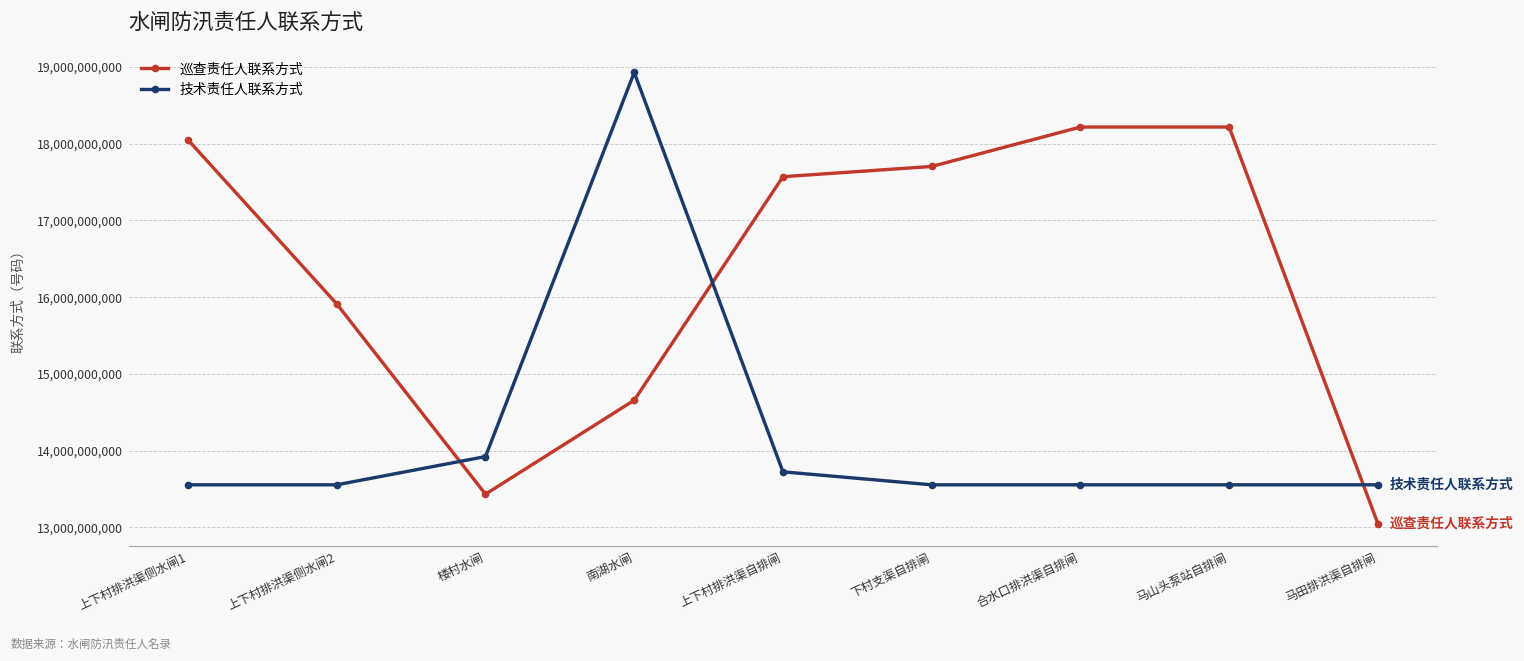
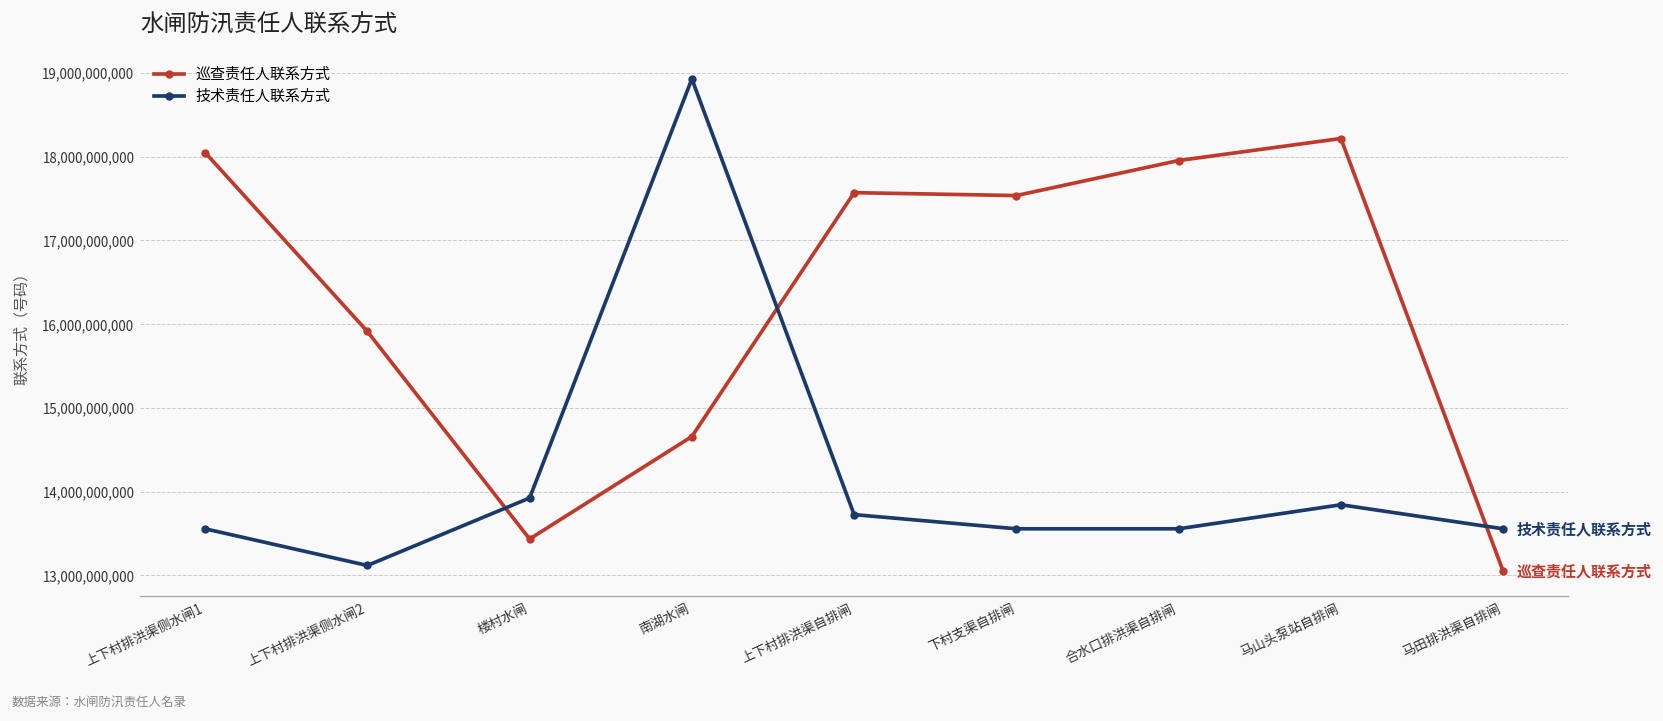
  {
    "巡查责任人联系方式": {
      "上下村排洪渠侧水闸1": "18,100,000,000",
      "上下村排洪渠侧水闸2": "15,900,000,000",
      "楼村水闸": "13,400,000,000",
      "南湖水闸": "14,700,000,000",
      "上下村排洪渠自排闸": "17,600,000,000",
-     "下村支渠自排闸": "17,700,000,000",
-     "合水口排洪渠自排闸": "18,200,000,000",
+     "下村支渠自排闸": "17,500,000,000",
+     "合水口排洪渠自排闸": "18,000,000,000",
      "马山头泵站自排闸": "18,200,000,000",
      "马田排洪渠自排闸": "13,000,000,000"
    },
    "技术责任人联系方式": {
      "上下村排洪渠侧水闸1": "13,600,000,000",
-     "上下村排洪渠侧水闸2": "13,600,000,000",
+     "上下村排洪渠侧水闸2": "13,100,000,000",
      "楼村水闸": "13,900,000,000",
      "南湖水闸": "18,900,000,000",
      "上下村排洪渠自排闸": "13,700,000,000",
      "下村支渠自排闸": "13,600,000,000",
      "合水口排洪渠自排闸": "13,600,000,000",
-     "马山头泵站自排闸": "13,600,000,000",
+     "马山头泵站自排闸": "13,800,000,000",
      "马田排洪渠自排闸": "13,600,000,000"
    }
  }
